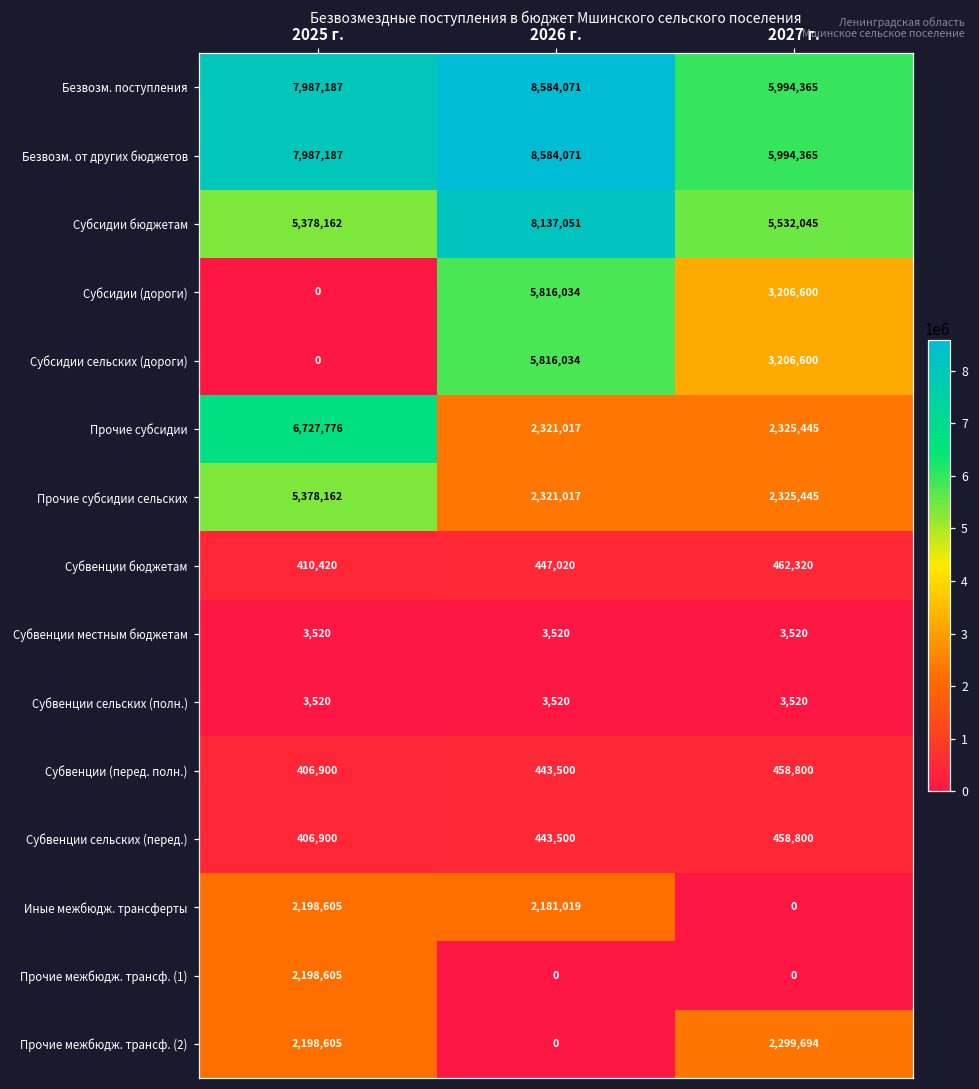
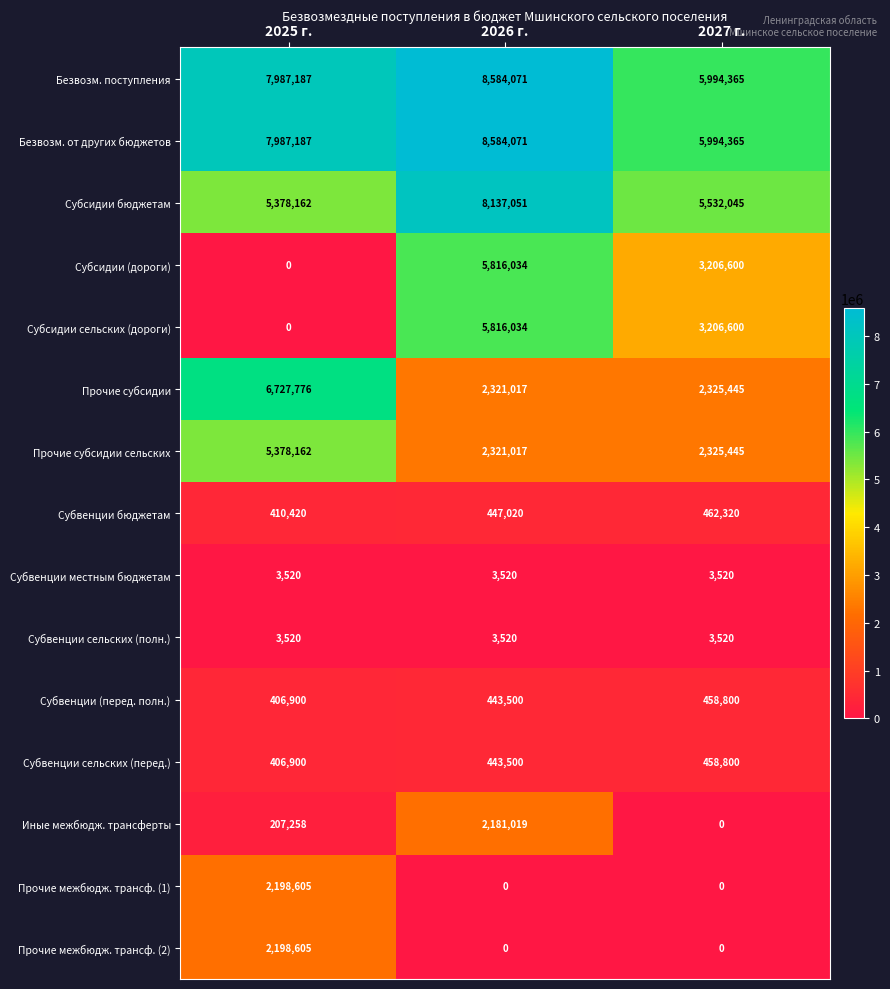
  {
    "Безвозм. поступления": {
      "2025 г.": "7,987,187",
      "2026 г.": "8,584,071",
      "2027 г.": "5,994,365"
    },
    "Безвозм. от других бюджетов": {
      "2025 г.": "7,987,187",
      "2026 г.": "8,584,071",
      "2027 г.": "5,994,365"
    },
    "Субсидии бюджетам": {
      "2025 г.": "5,378,162",
      "2026 г.": "8,137,051",
      "2027 г.": "5,532,045"
    },
    "Субсидии (дороги)": {
      "2025 г.": "0",
      "2026 г.": "5,816,034",
      "2027 г.": "3,206,600"
    },
    "Субсидии сельских (дороги)": {
      "2025 г.": "0",
      "2026 г.": "5,816,034",
      "2027 г.": "3,206,600"
    },
    "Прочие субсидии": {
      "2025 г.": "6,727,776",
      "2026 г.": "2,321,017",
      "2027 г.": "2,325,445"
    },
    "Прочие субсидии сельских": {
      "2025 г.": "5,378,162",
      "2026 г.": "2,321,017",
      "2027 г.": "2,325,445"
    },
    "Субвенции бюджетам": {
      "2025 г.": "410,420",
      "2026 г.": "447,020",
      "2027 г.": "462,320"
    },
    "Субвенции местным бюджетам": {
      "2025 г.": "3,520",
      "2026 г.": "3,520",
      "2027 г.": "3,520"
    },
    "Субвенции сельских (полн.)": {
      "2025 г.": "3,520",
      "2026 г.": "3,520",
      "2027 г.": "3,520"
    },
    "Субвенции (перед. полн.)": {
      "2025 г.": "406,900",
      "2026 г.": "443,500",
      "2027 г.": "458,800"
    },
    "Субвенции сельских (перед.)": {
      "2025 г.": "406,900",
      "2026 г.": "443,500",
      "2027 г.": "458,800"
    },
    "Иные межбюдж. трансферты": {
-     "2025 г.": "2,198,605",
+     "2025 г.": "207,258",
      "2026 г.": "2,181,019",
      "2027 г.": "0"
    },
    "Прочие межбюдж. трансф. (1)": {
      "2025 г.": "2,198,605",
      "2026 г.": "0",
      "2027 г.": "0"
    },
    "Прочие межбюдж. трансф. (2)": {
      "2025 г.": "2,198,605",
      "2026 г.": "0",
-     "2027 г.": "2,299,694"
+     "2027 г.": "0"
    }
  }
